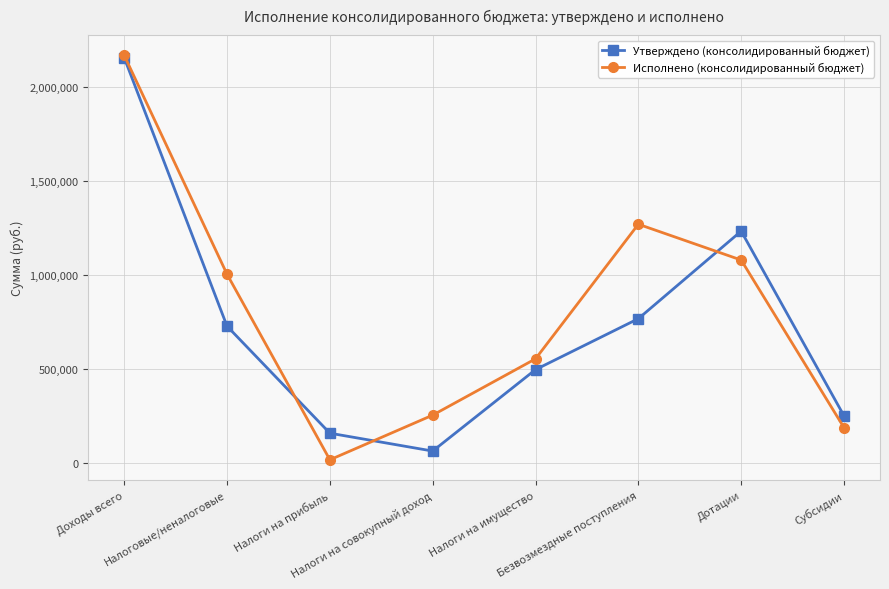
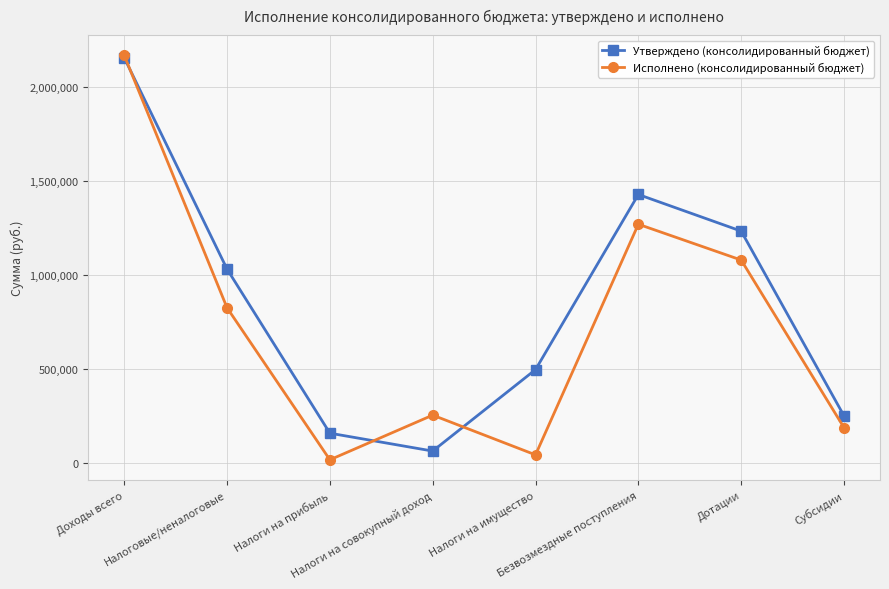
  {
    "Утверждено (консолидированный бюджет)": {
-     "Налоговые/неналоговые": "730,000",
+     "Налоговые/неналоговые": "1,030,000",
      "Налоги на прибыль": "160,000",
      "Налоги на совокупный доход": "60,000",
      "Налоги на имущество": "500,000",
-     "Безвозмездные поступления": "770,000",
+     "Безвозмездные поступления": "1,430,000",
      "Дотации": "1,230,000",
      "Субсидии": "250,000"
    },
    "Исполнено (консолидированный бюджет)": {
-     "Налоговые/неналоговые": "1,000,000",
+     "Налоговые/неналоговые": "830,000",
      "Налоги на прибыль": "20,000",
      "Налоги на совокупный доход": "250,000",
-     "Налоги на имущество": "550,000",
+     "Налоги на имущество": "40,000",
      "Безвозмездные поступления": "1,270,000",
      "Дотации": "1,080,000",
      "Субсидии": "190,000"
    }
  }
